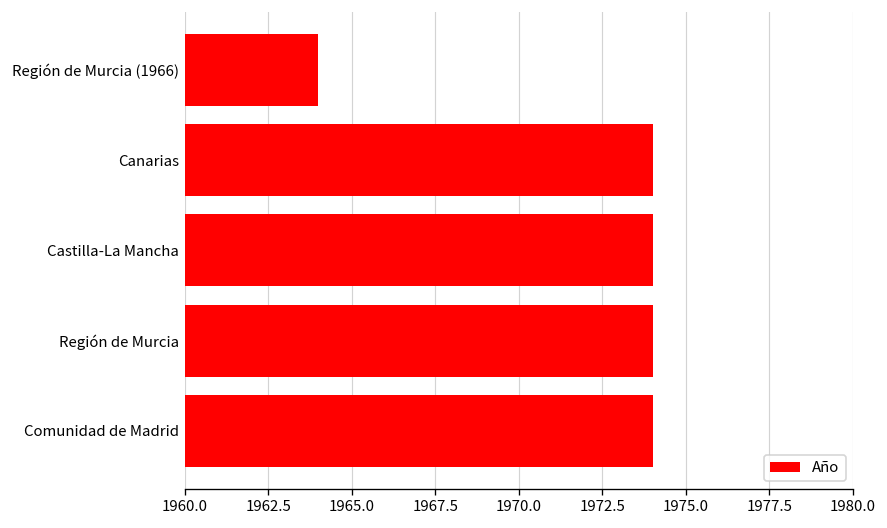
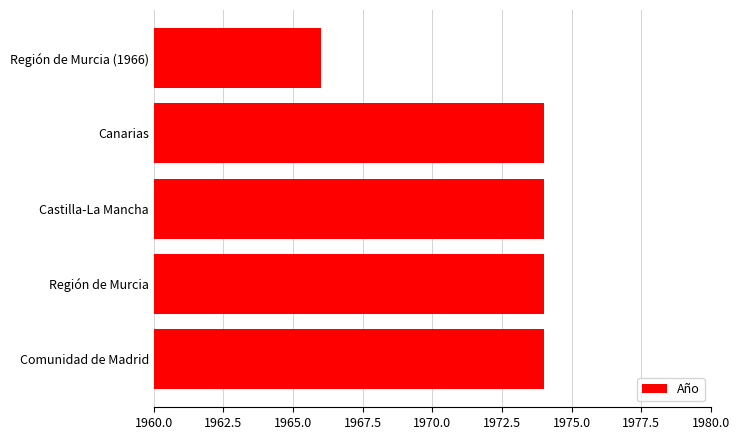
  {
-   "Región de Murcia (1966)": 1964,
+   "Región de Murcia (1966)": 1966,
    "Canarias": 1974,
    "Castilla-La Mancha": 1974,
    "Región de Murcia": 1974,
    "Comunidad de Madrid": 1974
  }
